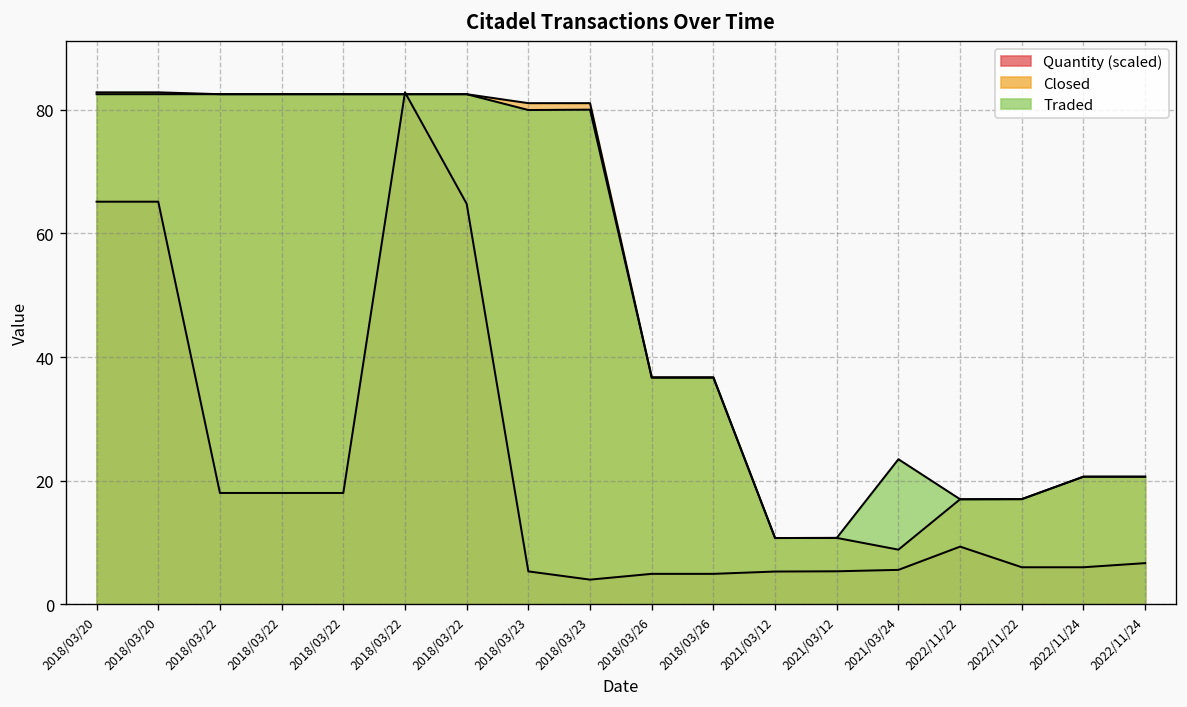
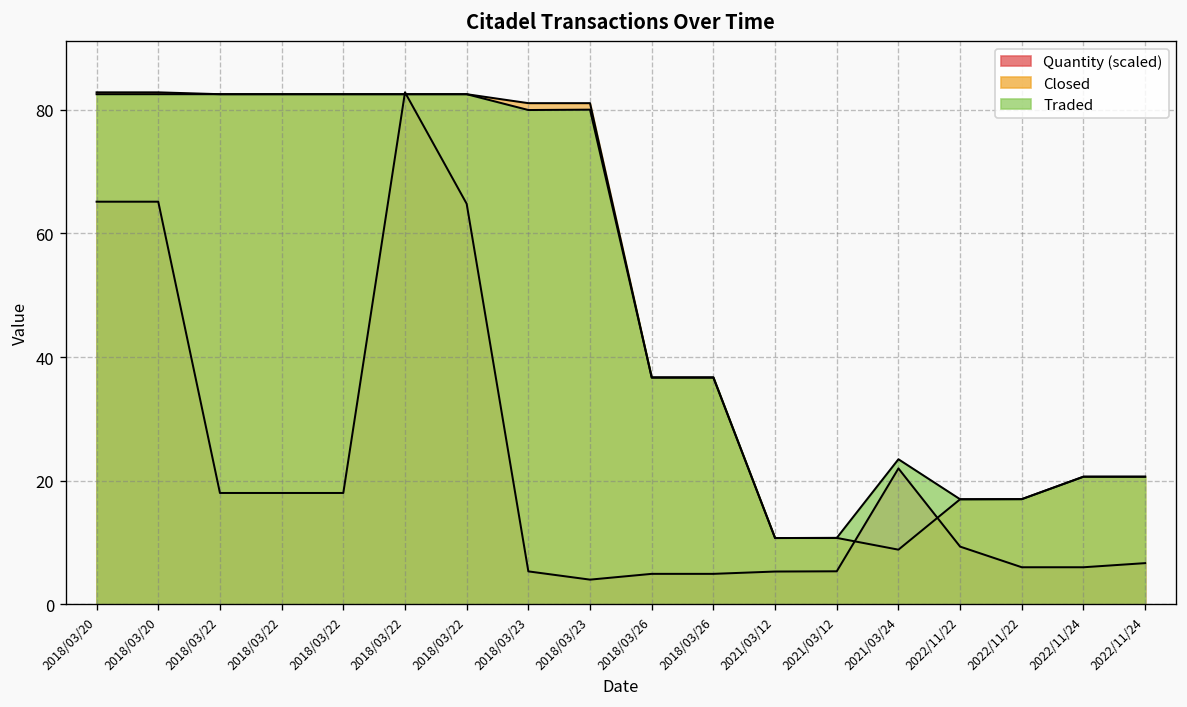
  {
    "Quantity (scaled)": {
-     "2021/03/24": 6
+     "2021/03/24": 22
    },
    "Closed": {
      "2021/03/24": 9
    },
    "Traded": {
      "2021/03/24": 23
    }
  }
